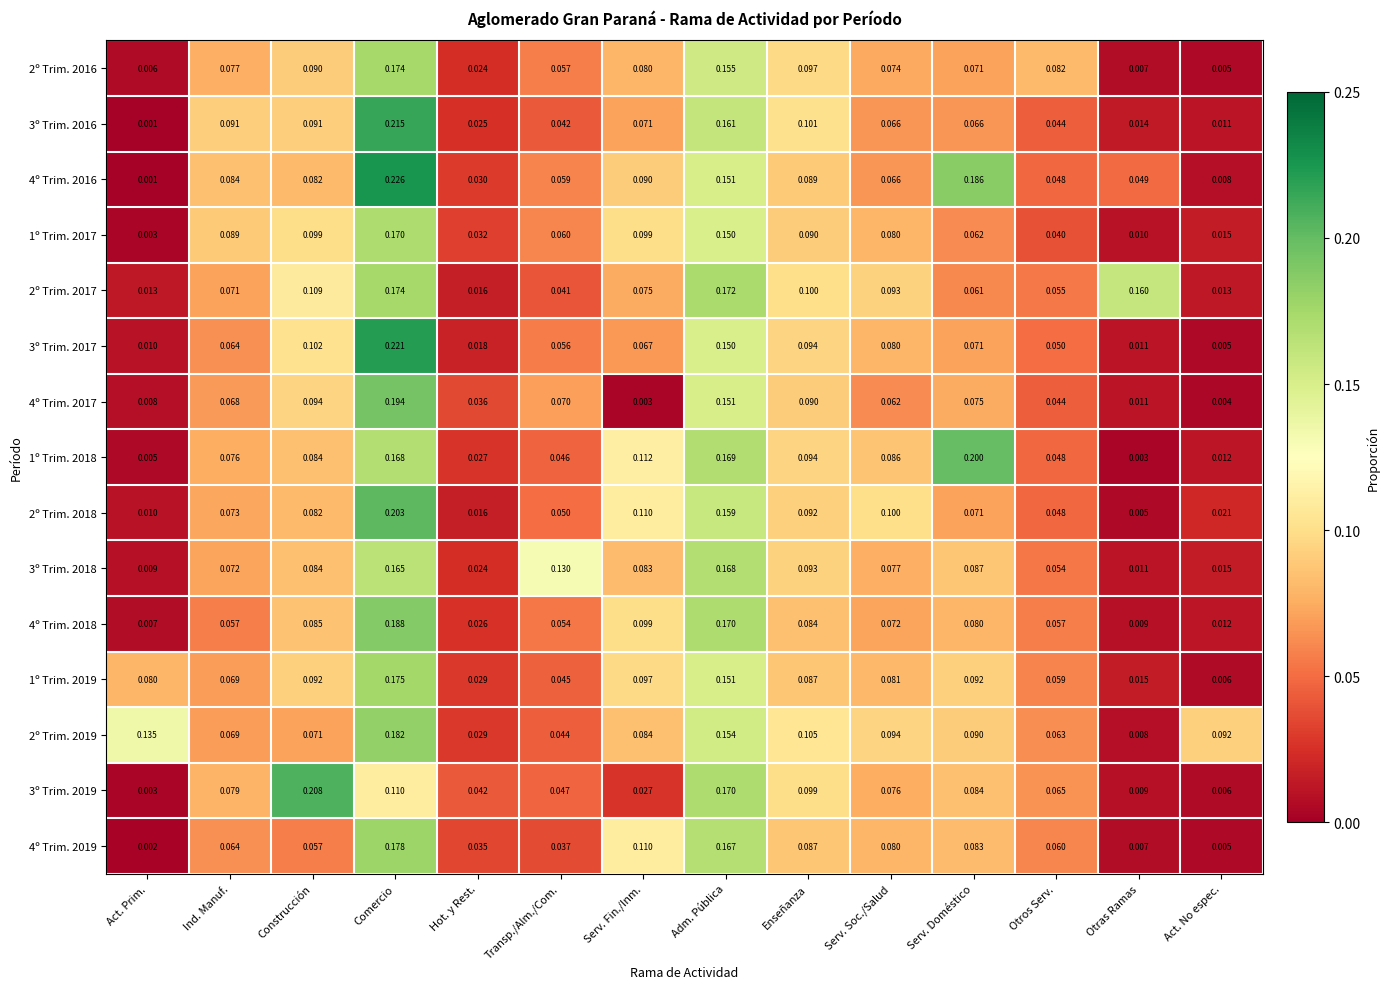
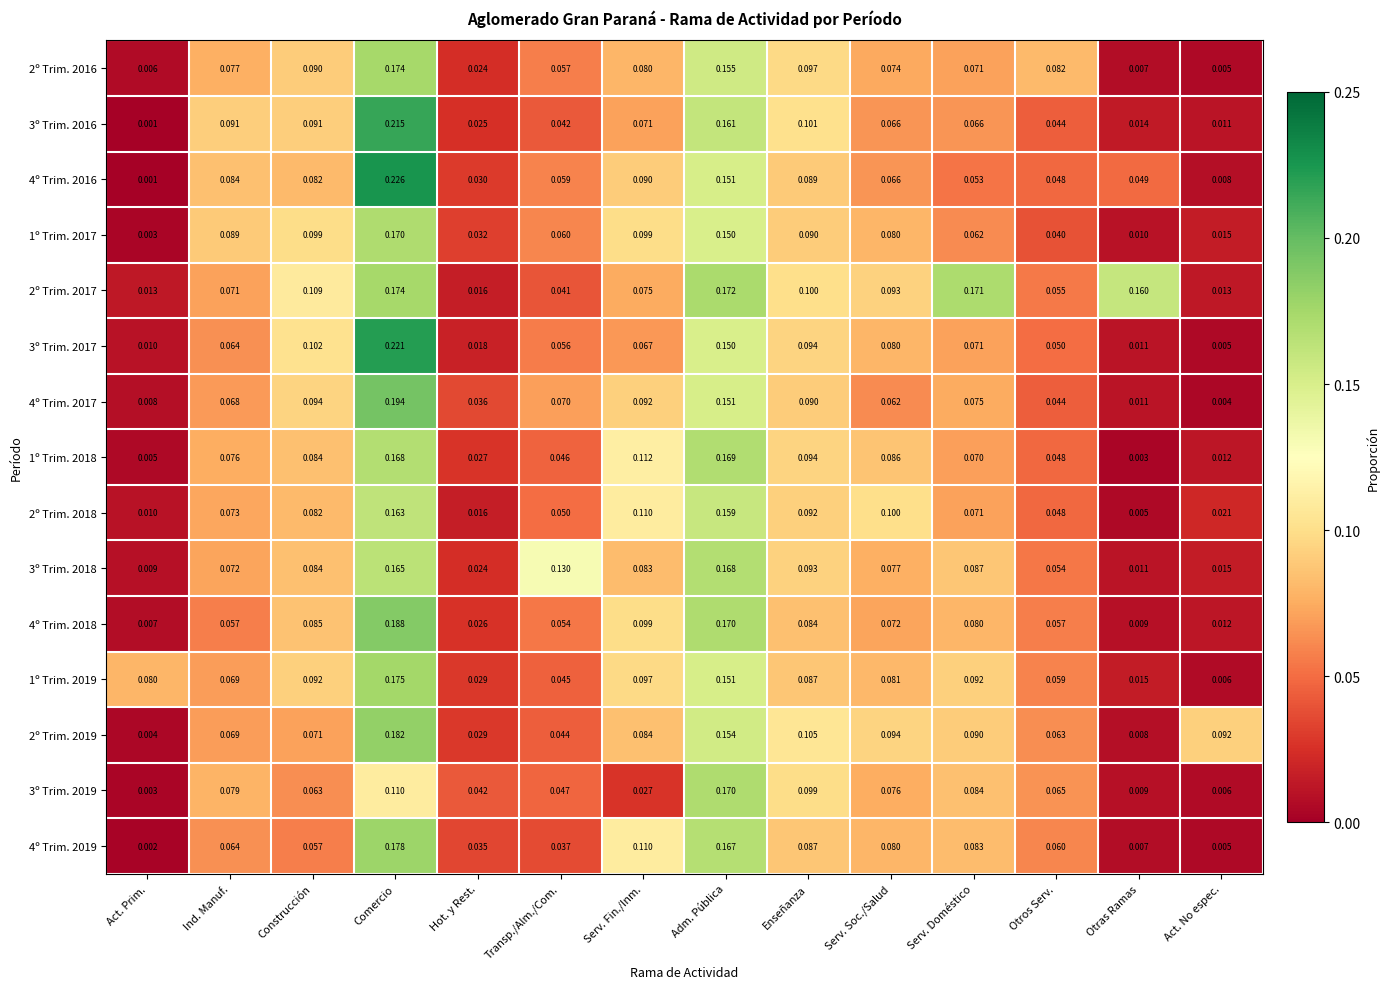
  {
    "4º Trim. 2016": {
      "Act. Prim.": 0.001,
      "Ind. Manuf.": 0.084,
      "Construcción": 0.082,
      "Comercio": 0.226,
      "Hot. y Rest.": 0.030,
      "Transp./Alm./Com.": 0.059,
      "Serv. Fin./Inm.": 0.090,
      "Adm. Pública": 0.151,
      "Enseñanza": 0.089,
      "Serv. Soc./Salud": 0.066,
-     "Serv. Doméstico": 0.186,
+     "Serv. Doméstico": 0.053,
      "Otros Serv.": 0.048,
      "Otras Ramas": 0.049,
      "Act. No espec.": 0.008
    },
    "2º Trim. 2017": {
      "Act. Prim.": 0.013,
      "Ind. Manuf.": 0.071,
      "Construcción": 0.109,
      "Comercio": 0.174,
      "Hot. y Rest.": 0.016,
      "Transp./Alm./Com.": 0.041,
      "Serv. Fin./Inm.": 0.075,
      "Adm. Pública": 0.172,
      "Enseñanza": 0.100,
      "Serv. Soc./Salud": 0.093,
-     "Serv. Doméstico": 0.061,
+     "Serv. Doméstico": 0.171,
      "Otros Serv.": 0.055,
      "Otras Ramas": 0.160,
      "Act. No espec.": 0.013
    },
    "4º Trim. 2017": {
      "Act. Prim.": 0.008,
      "Ind. Manuf.": 0.068,
      "Construcción": 0.094,
      "Comercio": 0.194,
      "Hot. y Rest.": 0.036,
      "Transp./Alm./Com.": 0.070,
-     "Serv. Fin./Inm.": 0.003,
+     "Serv. Fin./Inm.": 0.092,
      "Adm. Pública": 0.151,
      "Enseñanza": 0.090,
      "Serv. Soc./Salud": 0.062,
      "Serv. Doméstico": 0.075,
      "Otros Serv.": 0.044,
      "Otras Ramas": 0.011,
      "Act. No espec.": 0.004
    },
    "1º Trim. 2018": {
      "Act. Prim.": 0.005,
      "Ind. Manuf.": 0.076,
      "Construcción": 0.084,
      "Comercio": 0.168,
      "Hot. y Rest.": 0.027,
      "Transp./Alm./Com.": 0.046,
      "Serv. Fin./Inm.": 0.112,
      "Adm. Pública": 0.169,
      "Enseñanza": 0.094,
      "Serv. Soc./Salud": 0.086,
-     "Serv. Doméstico": 0.200,
+     "Serv. Doméstico": 0.070,
      "Otros Serv.": 0.048,
      "Otras Ramas": 0.003,
      "Act. No espec.": 0.012
    },
    "2º Trim. 2018": {
      "Act. Prim.": 0.010,
      "Ind. Manuf.": 0.073,
      "Construcción": 0.082,
-     "Comercio": 0.203,
+     "Comercio": 0.163,
      "Hot. y Rest.": 0.016,
      "Transp./Alm./Com.": 0.050,
      "Serv. Fin./Inm.": 0.110,
      "Adm. Pública": 0.159,
      "Enseñanza": 0.092,
      "Serv. Soc./Salud": 0.100,
      "Serv. Doméstico": 0.071,
      "Otros Serv.": 0.048,
      "Otras Ramas": 0.005,
      "Act. No espec.": 0.021
    },
    "2º Trim. 2019": {
-     "Act. Prim.": 0.135,
+     "Act. Prim.": 0.004,
      "Ind. Manuf.": 0.069,
      "Construcción": 0.071,
      "Comercio": 0.182,
      "Hot. y Rest.": 0.029,
      "Transp./Alm./Com.": 0.044,
      "Serv. Fin./Inm.": 0.084,
      "Adm. Pública": 0.154,
      "Enseñanza": 0.105,
      "Serv. Soc./Salud": 0.094,
      "Serv. Doméstico": 0.090,
      "Otros Serv.": 0.063,
      "Otras Ramas": 0.008,
      "Act. No espec.": 0.092
    },
    "3º Trim. 2019": {
      "Act. Prim.": 0.003,
      "Ind. Manuf.": 0.079,
-     "Construcción": 0.208,
+     "Construcción": 0.063,
      "Comercio": 0.110,
      "Hot. y Rest.": 0.042,
      "Transp./Alm./Com.": 0.047,
      "Serv. Fin./Inm.": 0.027,
      "Adm. Pública": 0.170,
      "Enseñanza": 0.099,
      "Serv. Soc./Salud": 0.076,
      "Serv. Doméstico": 0.084,
      "Otros Serv.": 0.065,
      "Otras Ramas": 0.009,
      "Act. No espec.": 0.006
    }
  }
